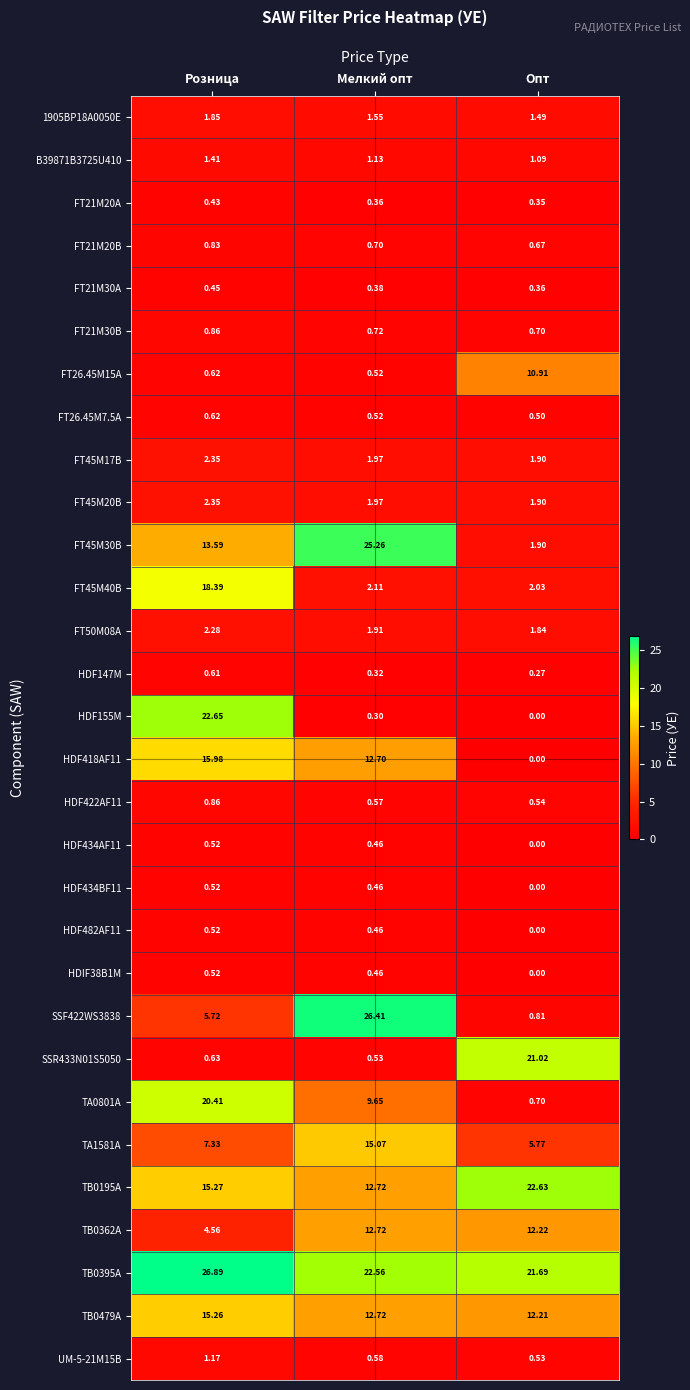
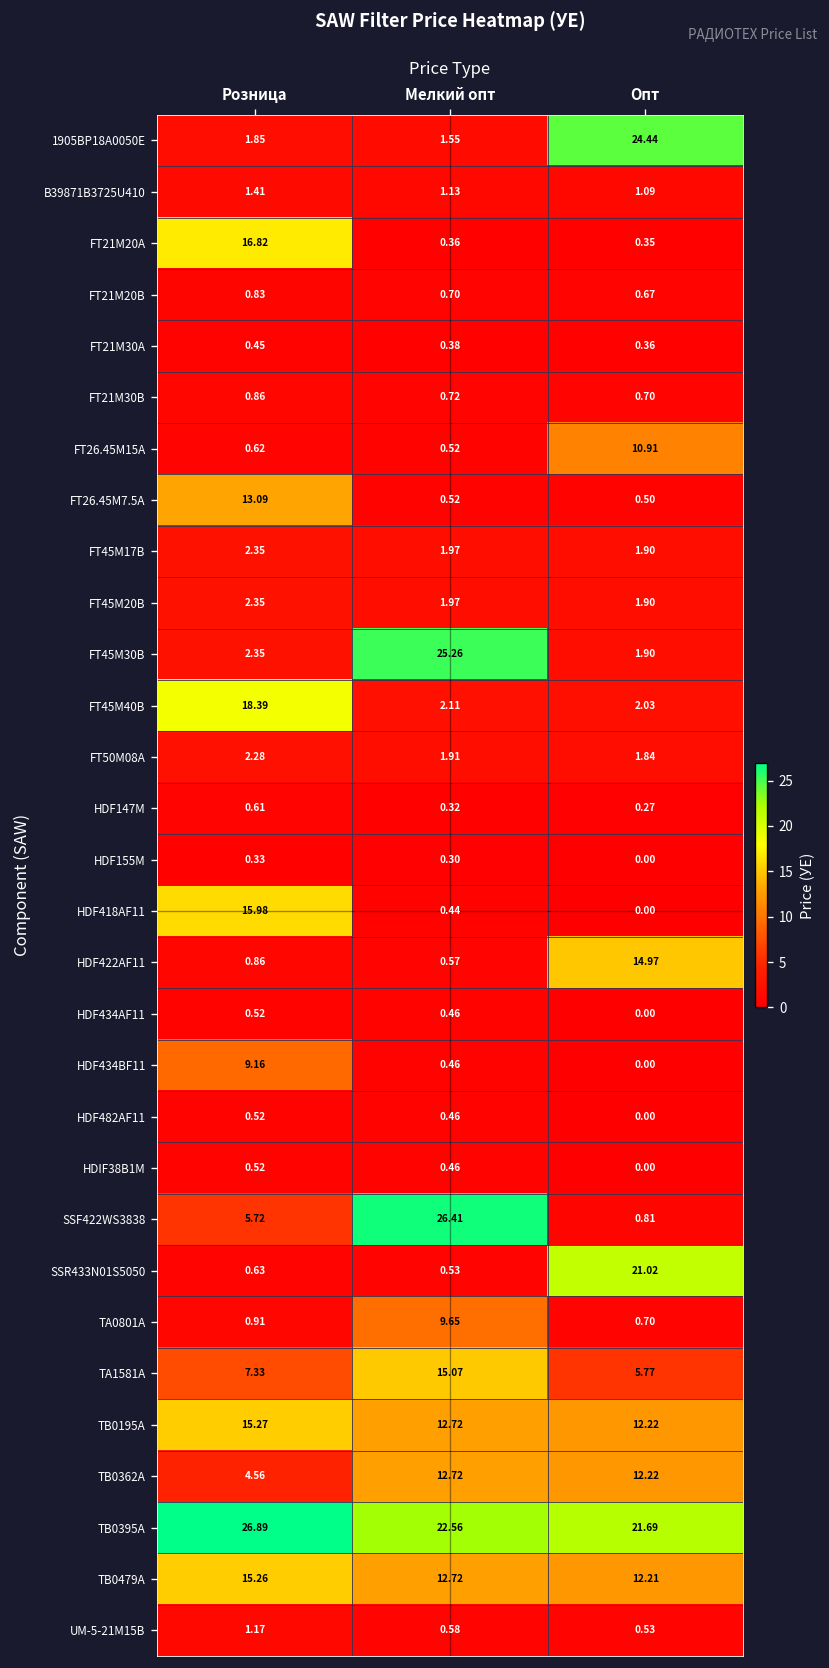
  {
    "1905BP18A0050E": {
      "Розница": 1.85,
      "Мелкий опт": 1.55,
-     "Опт": 1.49
+     "Опт": 24.44
    },
    "B39871B3725U410": {
      "Розница": 1.41,
      "Мелкий опт": 1.13,
      "Опт": 1.09
    },
    "FT21M20A": {
-     "Розница": 0.43,
+     "Розница": 16.82,
      "Мелкий опт": 0.36,
      "Опт": 0.35
    },
    "FT21M20B": {
      "Розница": 0.83,
      "Мелкий опт": 0.70,
      "Опт": 0.67
    },
    "FT21M30A": {
      "Розница": 0.45,
      "Мелкий опт": 0.38,
      "Опт": 0.36
    },
    "FT21M30B": {
      "Розница": 0.86,
      "Мелкий опт": 0.72,
      "Опт": 0.70
    },
    "FT26.45M15A": {
      "Розница": 0.62,
      "Мелкий опт": 0.52,
      "Опт": 10.91
    },
    "FT26.45M7.5A": {
-     "Розница": 0.62,
+     "Розница": 13.09,
      "Мелкий опт": 0.52,
      "Опт": 0.50
    },
    "FT45M17B": {
      "Розница": 2.35,
      "Мелкий опт": 1.97,
      "Опт": 1.90
    },
    "FT45M20B": {
      "Розница": 2.35,
      "Мелкий опт": 1.97,
      "Опт": 1.90
    },
    "FT45M30B": {
-     "Розница": 13.59,
+     "Розница": 2.35,
      "Мелкий опт": 25.26,
      "Опт": 1.90
    },
    "FT45M40B": {
      "Розница": 18.39,
      "Мелкий опт": 2.11,
      "Опт": 2.03
    },
    "FT50M08A": {
      "Розница": 2.28,
      "Мелкий опт": 1.91,
      "Опт": 1.84
    },
    "HDF147M": {
      "Розница": 0.61,
      "Мелкий опт": 0.32,
      "Опт": 0.27
    },
    "HDF155M": {
-     "Розница": 22.65,
+     "Розница": 0.33,
      "Мелкий опт": 0.30,
      "Опт": 0.00
    },
    "HDF418AF11": {
      "Розница": 15.98,
-     "Мелкий опт": 12.70,
+     "Мелкий опт": 0.44,
      "Опт": 0.00
    },
    "HDF422AF11": {
      "Розница": 0.86,
      "Мелкий опт": 0.57,
-     "Опт": 0.54
+     "Опт": 14.97
    },
    "HDF434AF11": {
      "Розница": 0.52,
      "Мелкий опт": 0.46,
      "Опт": 0.00
    },
    "HDF434BF11": {
-     "Розница": 0.52,
+     "Розница": 9.16,
      "Мелкий опт": 0.46,
      "Опт": 0.00
    },
    "HDF482AF11": {
      "Розница": 0.52,
      "Мелкий опт": 0.46,
      "Опт": 0.00
    },
    "HDIF38B1M": {
      "Розница": 0.52,
      "Мелкий опт": 0.46,
      "Опт": 0.00
    },
    "SSF422WS3838": {
      "Розница": 5.72,
      "Мелкий опт": 26.41,
      "Опт": 0.81
    },
    "SSR433N01S5050": {
      "Розница": 0.63,
      "Мелкий опт": 0.53,
      "Опт": 21.02
    },
    "TA0801A": {
-     "Розница": 20.41,
+     "Розница": 0.91,
      "Мелкий опт": 9.65,
      "Опт": 0.70
    },
    "TA1581A": {
      "Розница": 7.33,
      "Мелкий опт": 15.07,
      "Опт": 5.77
    },
    "TB0195A": {
      "Розница": 15.27,
      "Мелкий опт": 12.72,
-     "Опт": 22.63
+     "Опт": 12.22
    },
    "TB0362A": {
      "Розница": 4.56,
      "Мелкий опт": 12.72,
      "Опт": 12.22
    },
    "TB0395A": {
      "Розница": 26.89,
      "Мелкий опт": 22.56,
      "Опт": 21.69
    },
    "TB0479A": {
      "Розница": 15.26,
      "Мелкий опт": 12.72,
      "Опт": 12.21
    },
    "UM-5-21M15B": {
      "Розница": 1.17,
      "Мелкий опт": 0.58,
      "Опт": 0.53
    }
  }
